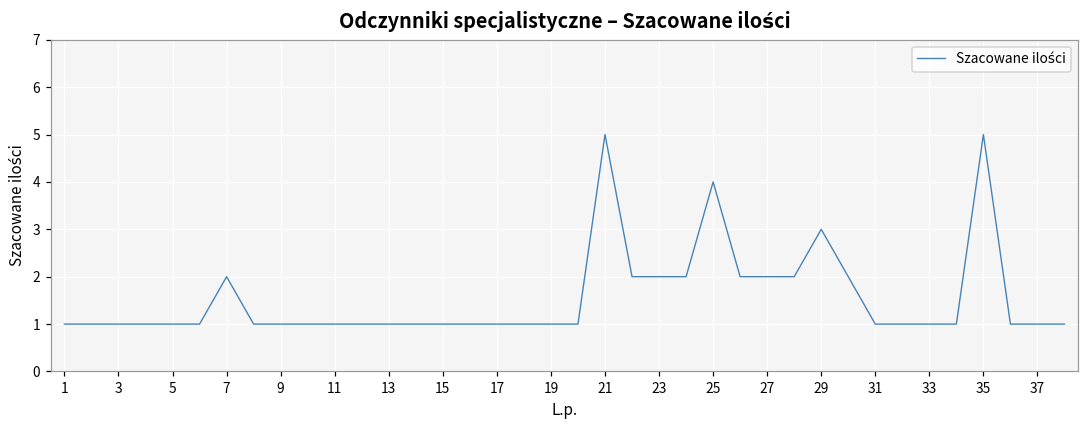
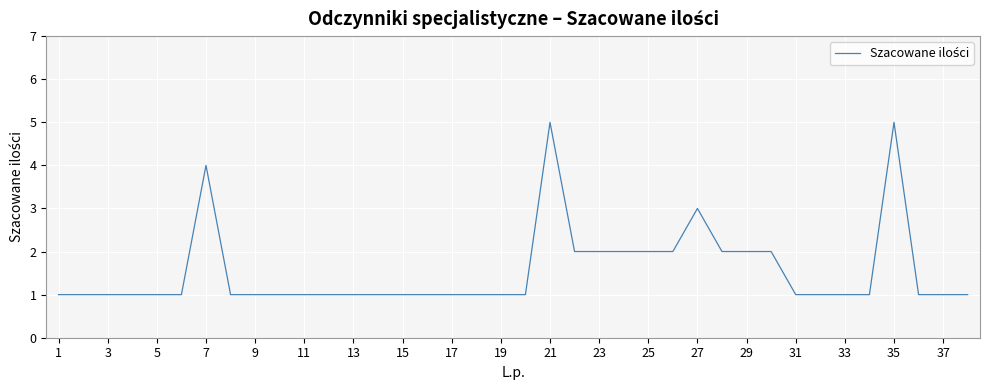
  {
    "1": 1,
    "3": 1,
    "5": 1,
-   "7": 2,
+   "7": 4,
    "9": 1,
    "11": 1,
    "13": 1,
    "15": 1,
    "17": 1,
    "19": 1,
    "21": 5,
    "23": 2,
-   "25": 4,
-   "27": 2,
-   "29": 3,
+   "25": 2,
+   "27": 3,
+   "29": 2,
    "31": 1,
    "33": 1,
    "35": 5,
    "37": 1
  }
